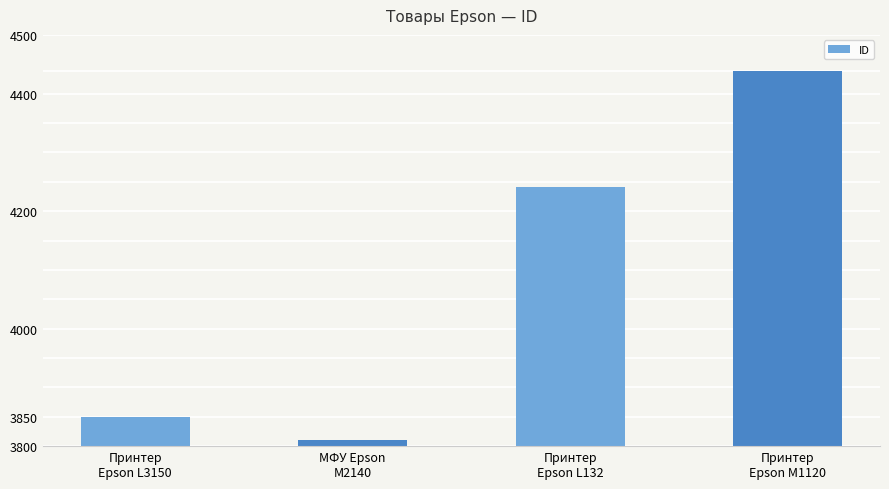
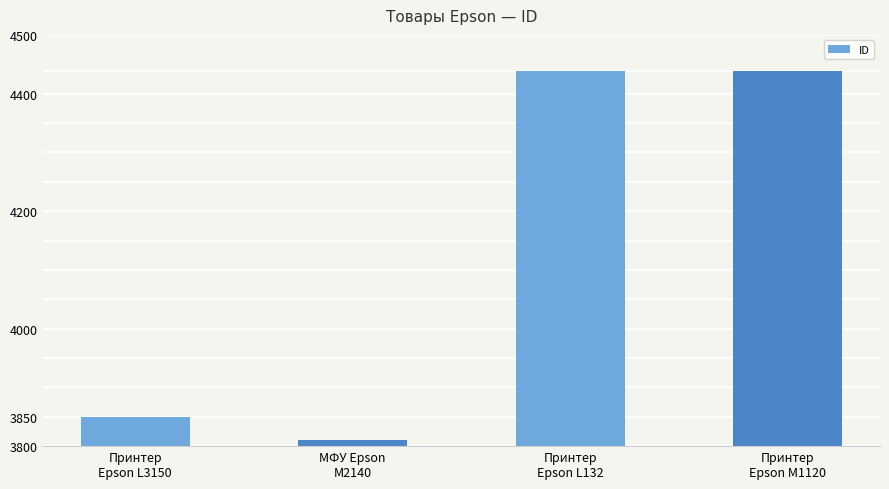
  {
    "Принтер Epson L3150": 3850,
    "МФУ Epson M2140": 3810,
-   "Принтер Epson L132": 4240,
+   "Принтер Epson L132": 4440,
    "Принтер Epson M1120": 4440
  }
